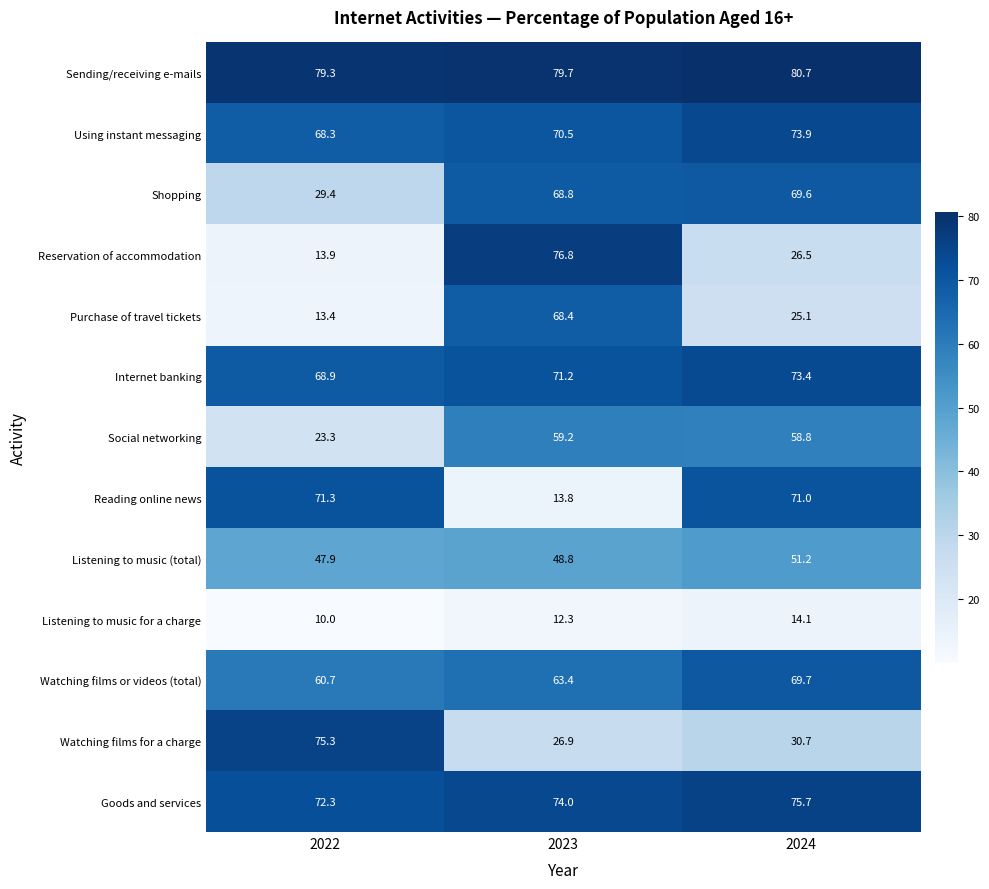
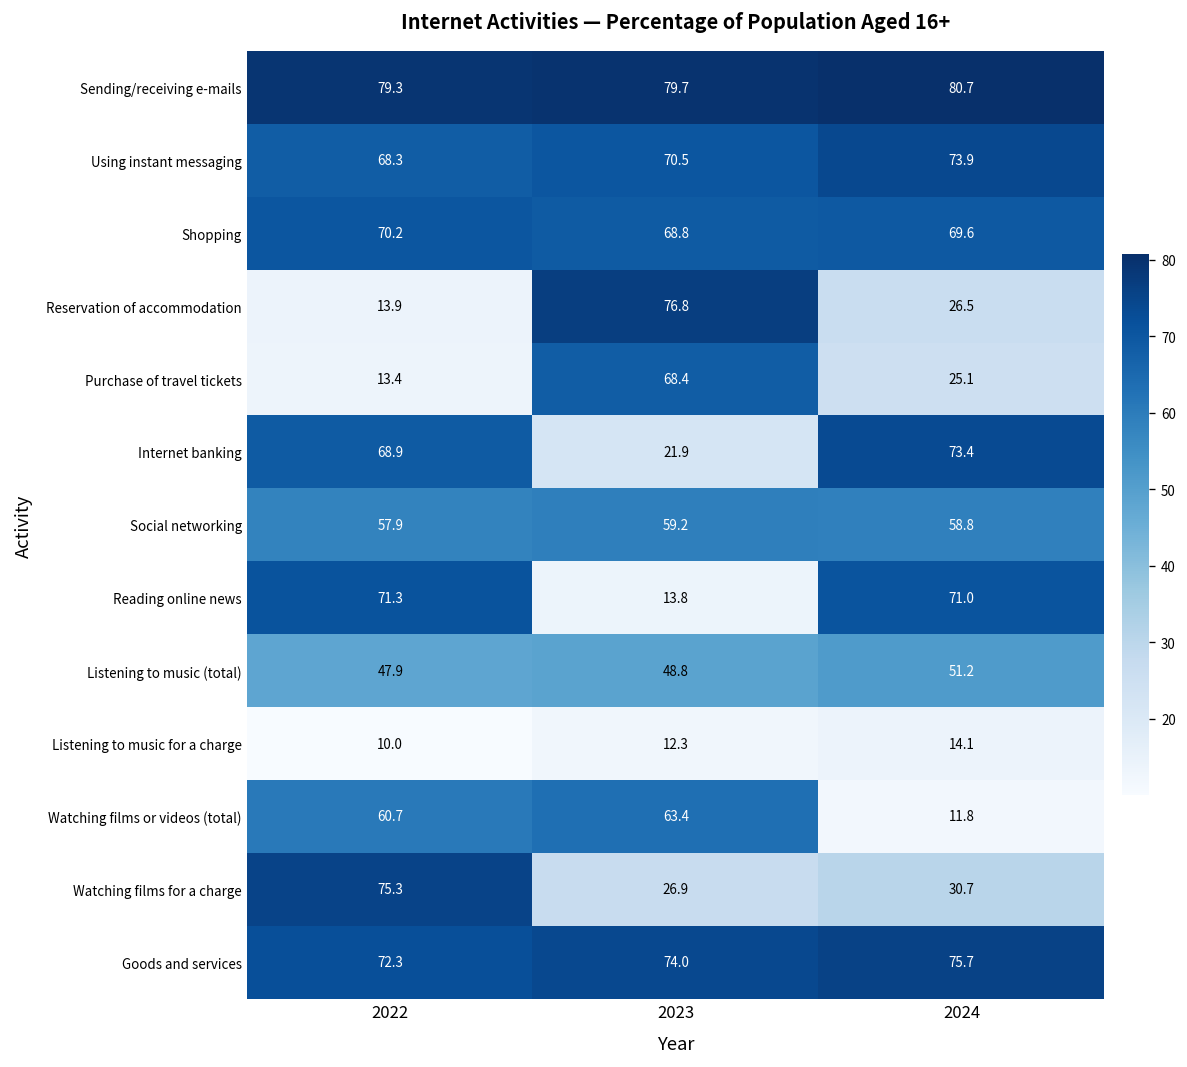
  {
    "Sending/receiving e-mails": {
      "2022": 79.3,
      "2023": 79.7,
      "2024": 80.7
    },
    "Using instant messaging": {
      "2022": 68.3,
      "2023": 70.5,
      "2024": 73.9
    },
    "Shopping": {
-     "2022": 29.4,
+     "2022": 70.2,
      "2023": 68.8,
      "2024": 69.6
    },
    "Reservation of accommodation": {
      "2022": 13.9,
      "2023": 76.8,
      "2024": 26.5
    },
    "Purchase of travel tickets": {
      "2022": 13.4,
      "2023": 68.4,
      "2024": 25.1
    },
    "Internet banking": {
      "2022": 68.9,
-     "2023": 71.2,
+     "2023": 21.9,
      "2024": 73.4
    },
    "Social networking": {
-     "2022": 23.3,
+     "2022": 57.9,
      "2023": 59.2,
      "2024": 58.8
    },
    "Reading online news": {
      "2022": 71.3,
      "2023": 13.8,
      "2024": 71.0
    },
    "Listening to music (total)": {
      "2022": 47.9,
      "2023": 48.8,
      "2024": 51.2
    },
    "Listening to music for a charge": {
      "2022": 10.0,
      "2023": 12.3,
      "2024": 14.1
    },
    "Watching films or videos (total)": {
      "2022": 60.7,
      "2023": 63.4,
-     "2024": 69.7
+     "2024": 11.8
    },
    "Watching films for a charge": {
      "2022": 75.3,
      "2023": 26.9,
      "2024": 30.7
    },
    "Goods and services": {
      "2022": 72.3,
      "2023": 74.0,
      "2024": 75.7
    }
  }
